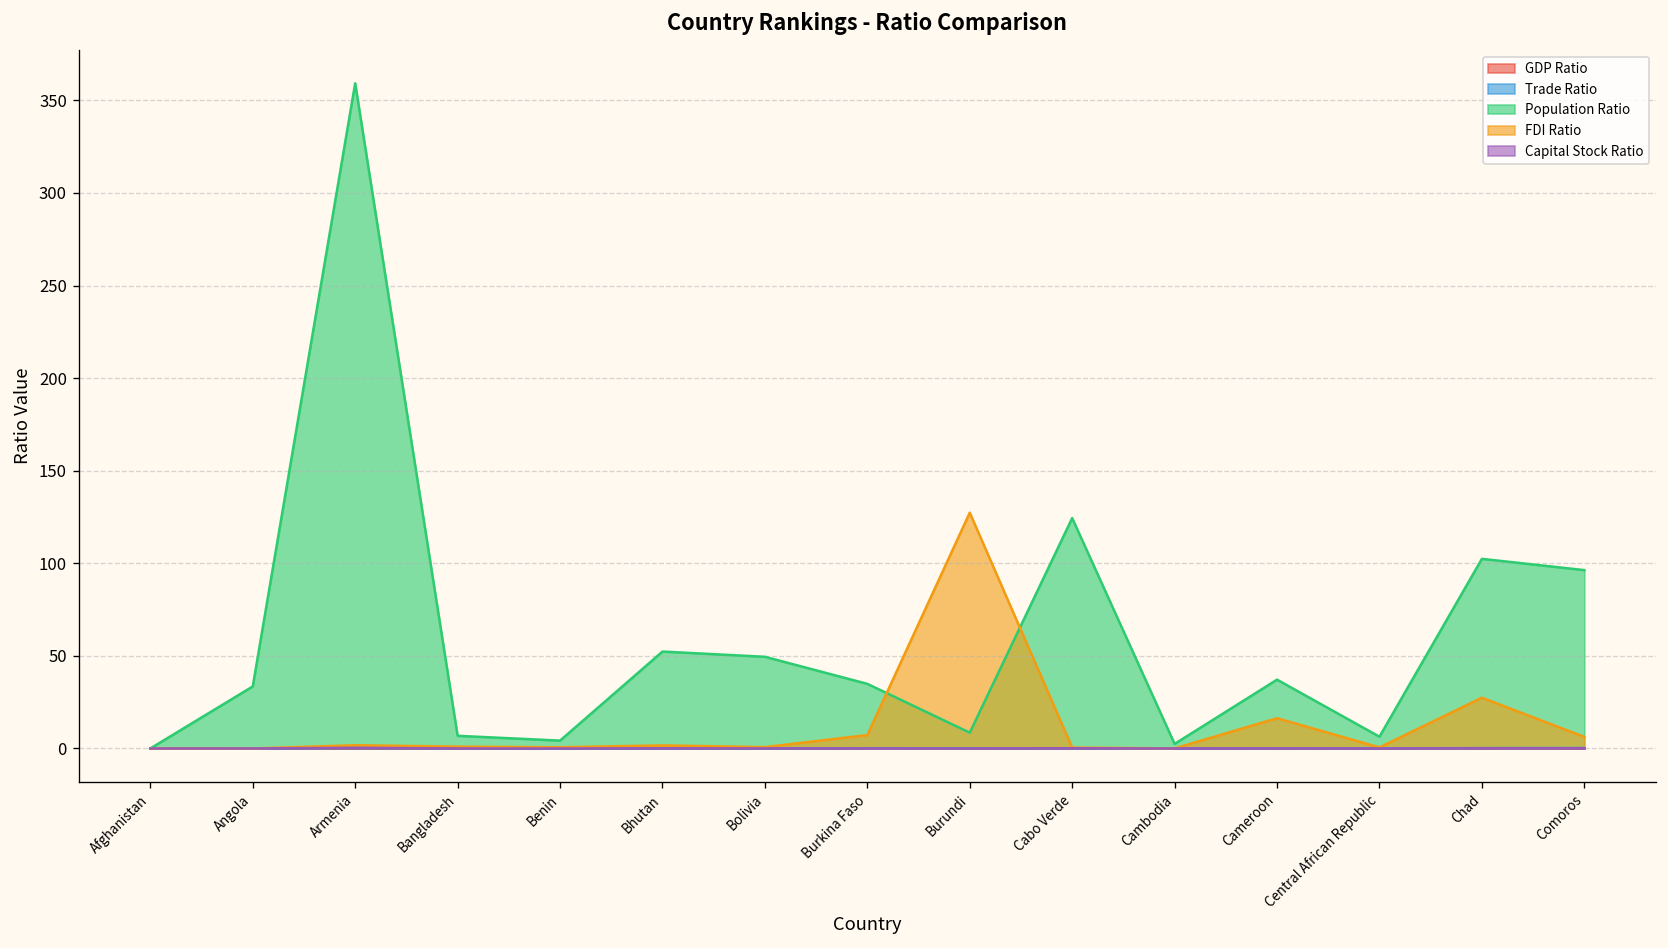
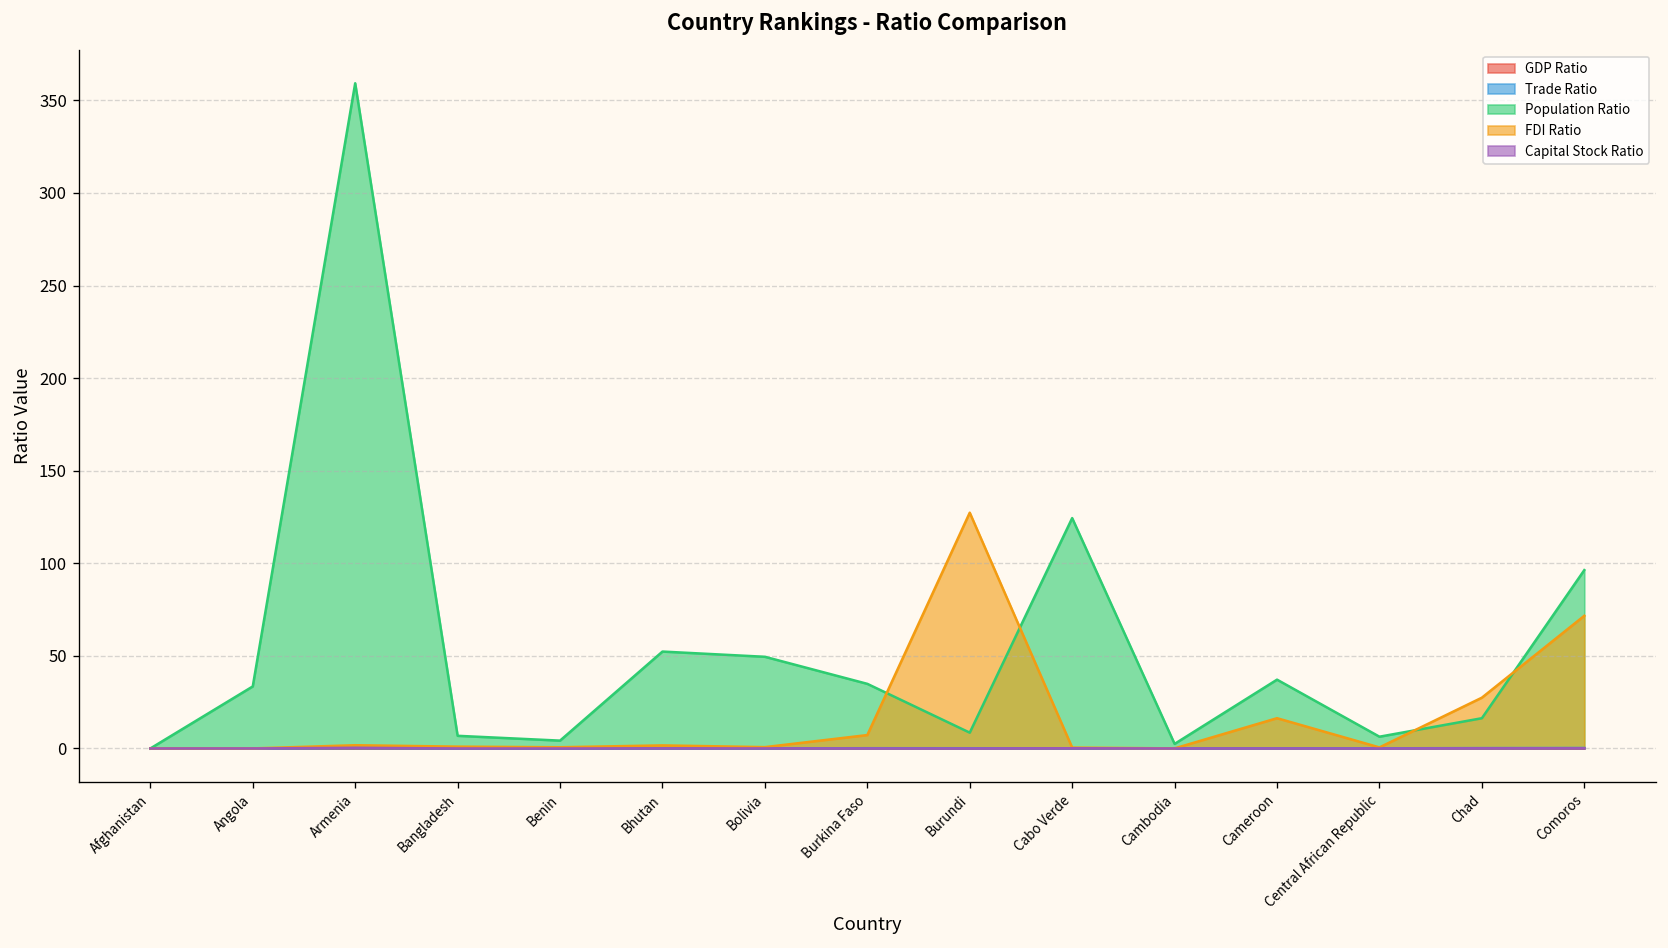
  {
    "Population Ratio": {
      "Angola": 34,
      "Armenia": 359,
      "Bangladesh": 7,
      "Benin": 4,
      "Bhutan": 52,
      "Bolivia": 50,
      "Burkina Faso": 35,
      "Burundi": 9,
      "Cabo Verde": 124,
      "Cambodia": 2,
      "Cameroon": 37,
      "Central African Republic": 6,
-     "Chad": 102,
+     "Chad": 16,
      "Comoros": 96
    },
    "FDI Ratio": {
      "Burkina Faso": 7,
      "Burundi": 127,
      "Cameroon": 16,
      "Chad": 27,
-     "Comoros": 6
+     "Comoros": 72
    }
  }
